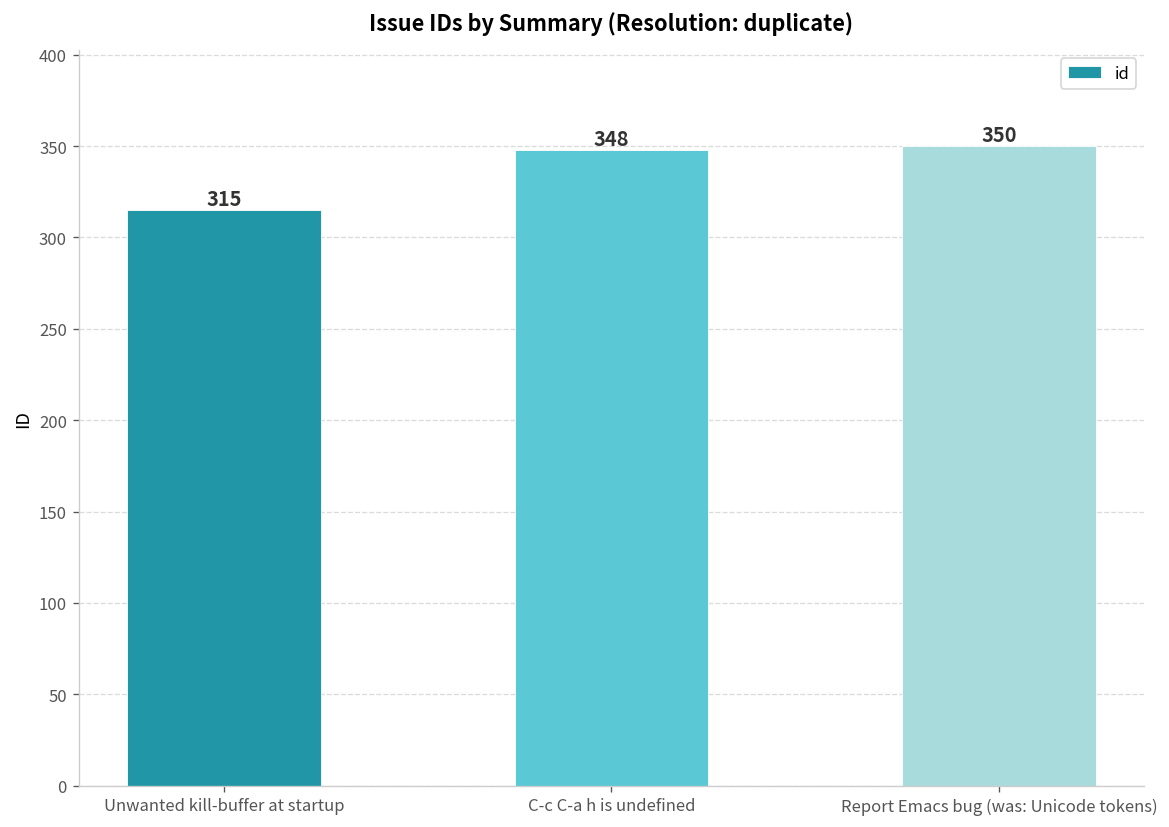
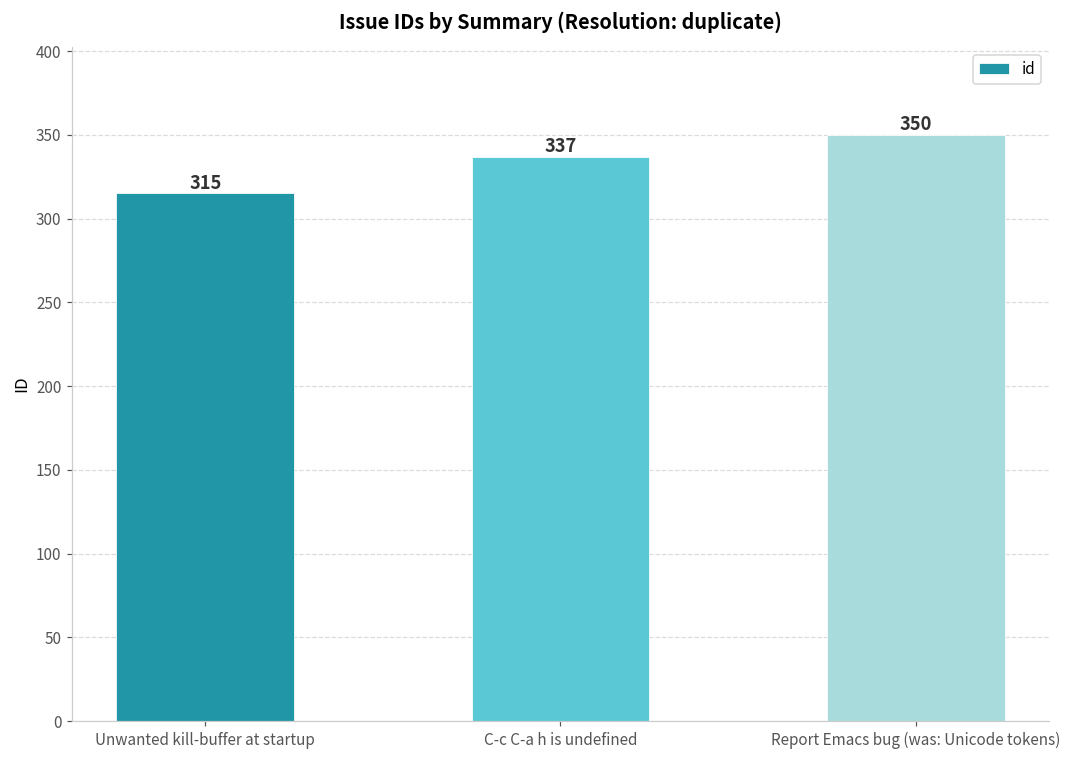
  {
    "Unwanted kill-buffer at startup": 315,
-   "C-c C-a h is undefined": 348,
+   "C-c C-a h is undefined": 337,
    "Report Emacs bug (was: Unicode tokens)": 350
  }
